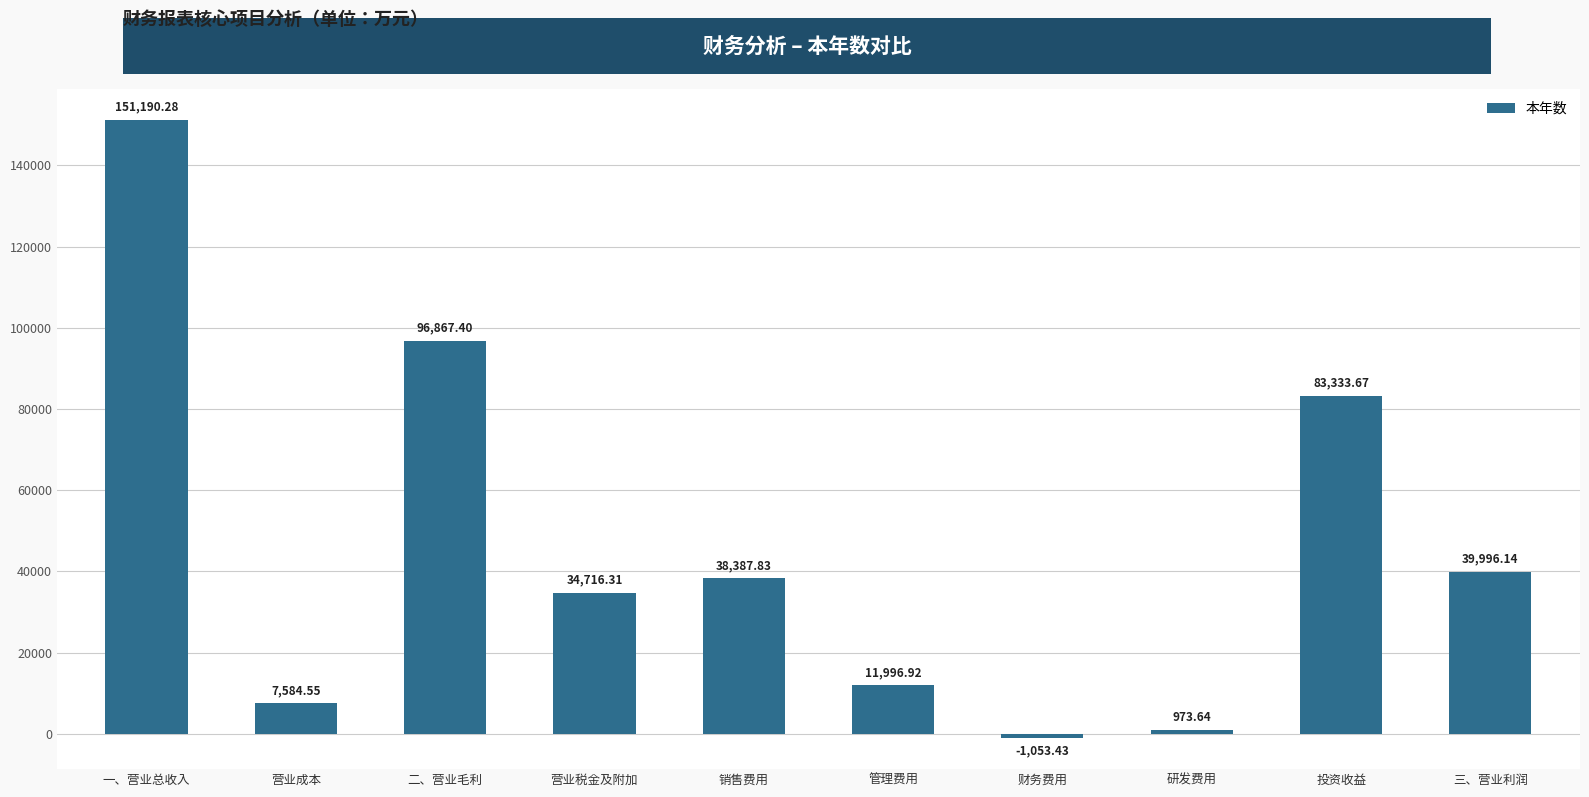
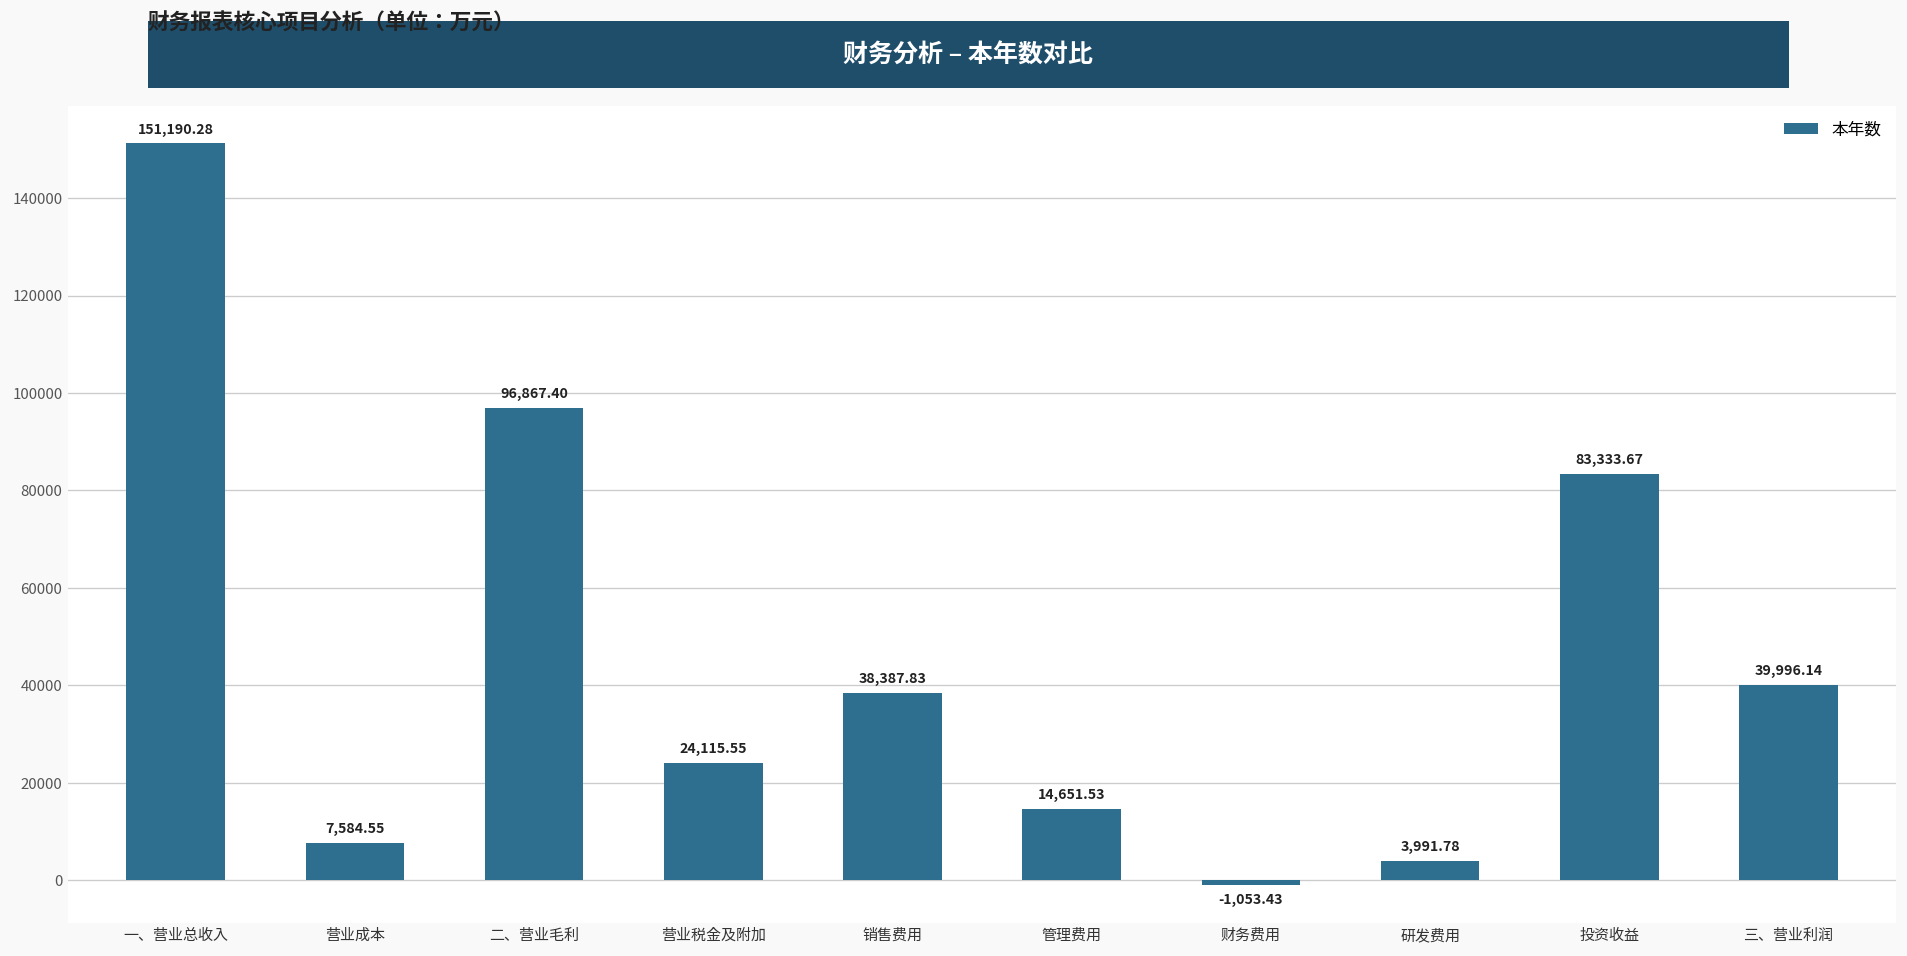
  {
    "一、营业总收入": "151,190.28",
    "营业成本": "7,584.55",
    "二、营业毛利": "96,867.40",
-   "营业税金及附加": "34,716.31",
+   "营业税金及附加": "24,115.55",
    "销售费用": "38,387.83",
-   "管理费用": "11,996.92",
+   "管理费用": "14,651.53",
    "财务费用": "-1,053.43",
-   "研发费用": "973.64",
+   "研发费用": "3,991.78",
    "投资收益": "83,333.67",
    "三、营业利润": "39,996.14"
  }
